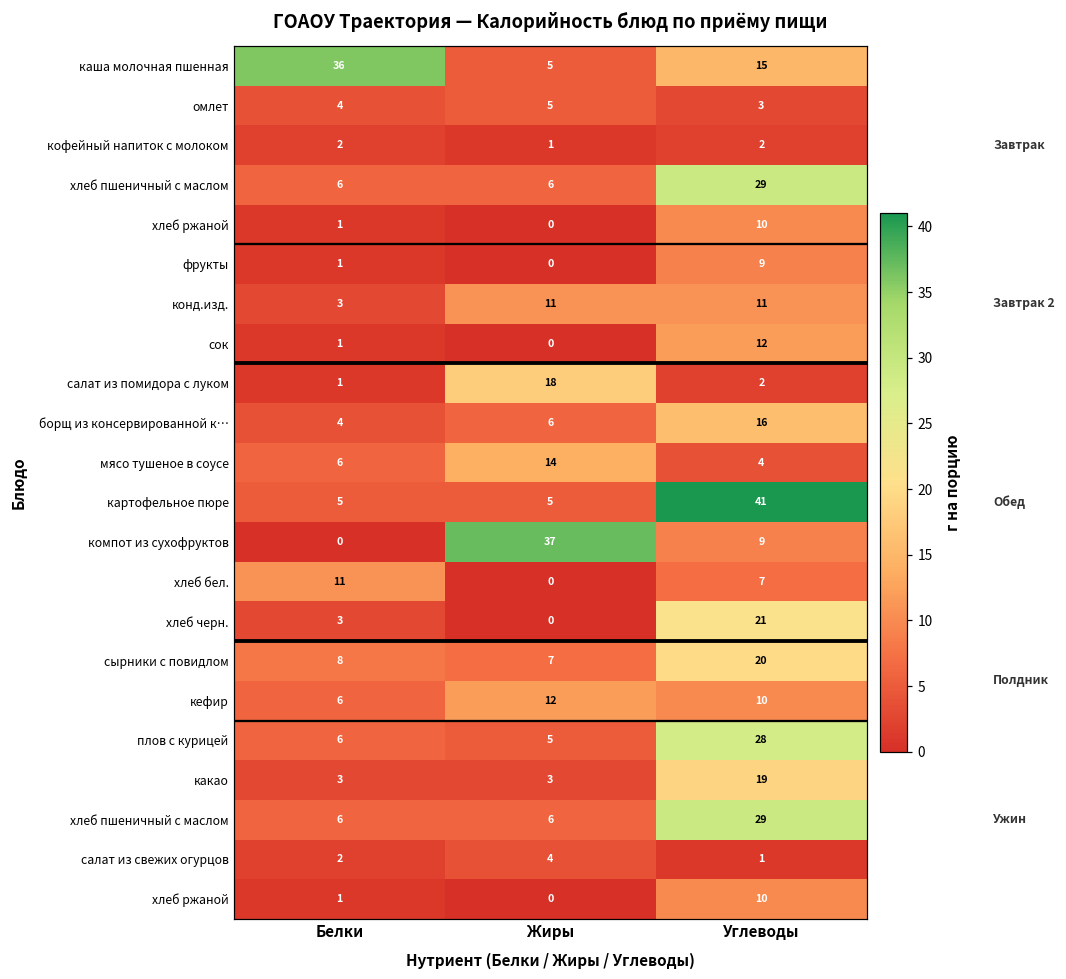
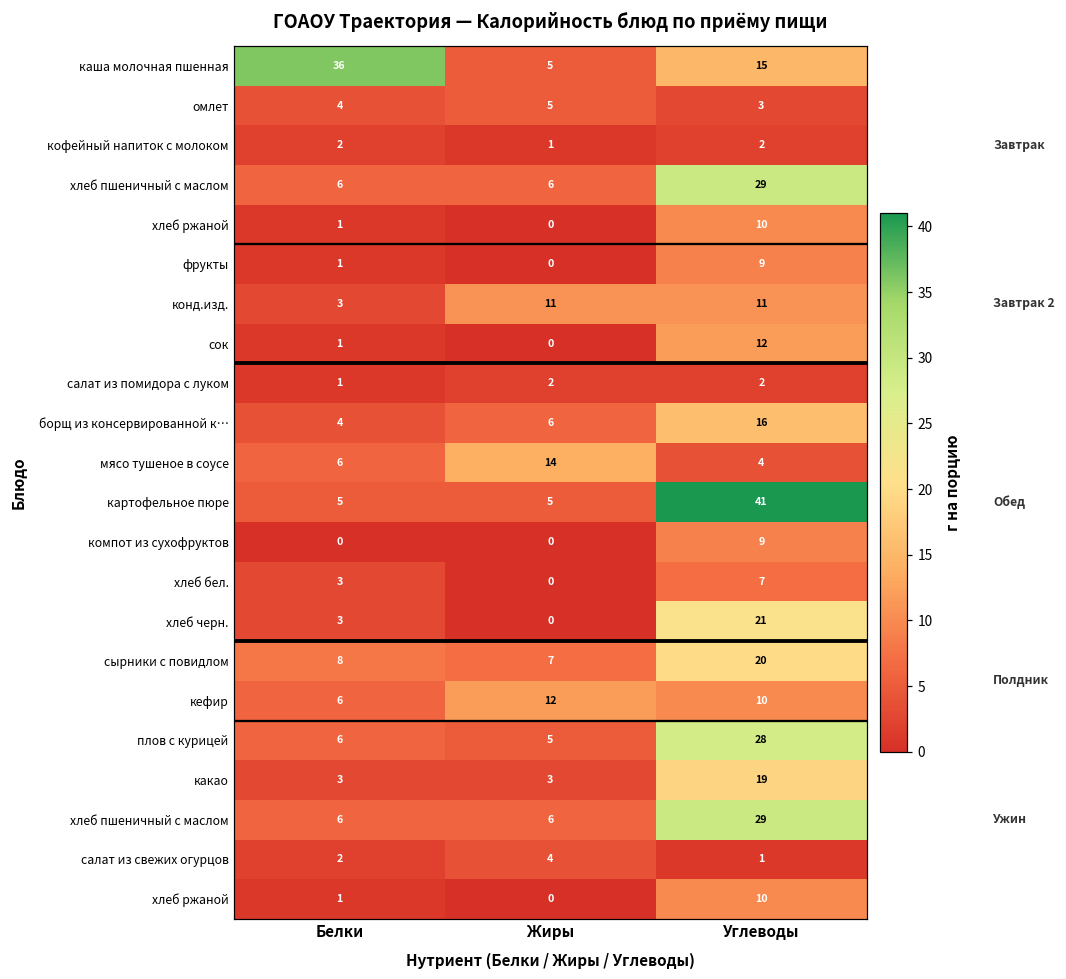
  {
    "каша молочная пшенная": {
      "Белки": 36,
      "Жиры": 5,
      "Углеводы": 15
    },
    "омлет": {
      "Белки": 4,
      "Жиры": 5,
      "Углеводы": 3
    },
    "кофейный напиток с молоком": {
      "Белки": 2,
      "Жиры": 1,
      "Углеводы": 2
    },
    "фрукты": {
      "Белки": 1,
      "Жиры": 0,
      "Углеводы": 9
    },
    "конд.изд.": {
      "Белки": 3,
      "Жиры": 11,
      "Углеводы": 11
    },
    "сок": {
      "Белки": 1,
      "Жиры": 0,
      "Углеводы": 12
    },
    "салат из помидора с луком": {
      "Белки": 1,
-     "Жиры": 18,
+     "Жиры": 2,
      "Углеводы": 2
    },
    "борщ из консервированной к…": {
      "Белки": 4,
      "Жиры": 6,
      "Углеводы": 16
    },
    "мясо тушеное в соусе": {
      "Белки": 6,
      "Жиры": 14,
      "Углеводы": 4
    },
    "картофельное пюре": {
      "Белки": 5,
      "Жиры": 5,
      "Углеводы": 41
    },
    "компот из сухофруктов": {
      "Белки": 0,
-     "Жиры": 37,
+     "Жиры": 0,
      "Углеводы": 9
    },
    "хлеб бел.": {
-     "Белки": 11,
+     "Белки": 3,
      "Жиры": 0,
      "Углеводы": 7
    },
    "хлеб черн.": {
      "Белки": 3,
      "Жиры": 0,
      "Углеводы": 21
    },
    "сырники с повидлом": {
      "Белки": 8,
      "Жиры": 7,
      "Углеводы": 20
    },
    "кефир": {
      "Белки": 6,
      "Жиры": 12,
      "Углеводы": 10
    },
    "плов с курицей": {
      "Белки": 6,
      "Жиры": 5,
      "Углеводы": 28
    },
    "какао": {
      "Белки": 3,
      "Жиры": 3,
      "Углеводы": 19
    },
    "салат из свежих огурцов": {
      "Белки": 2,
      "Жиры": 4,
      "Углеводы": 1
    }
  }
